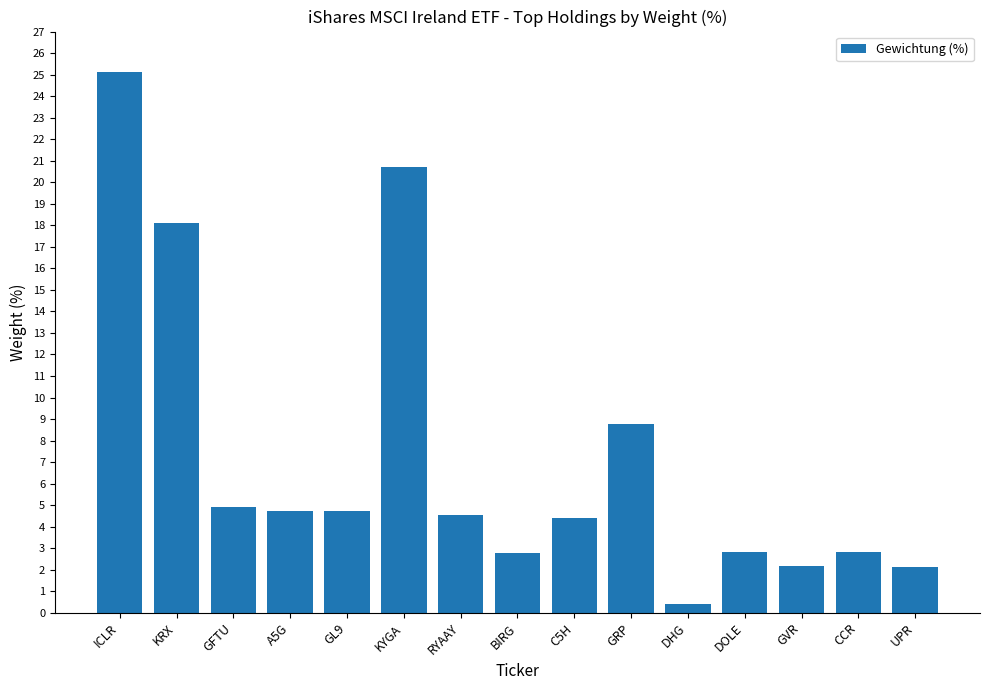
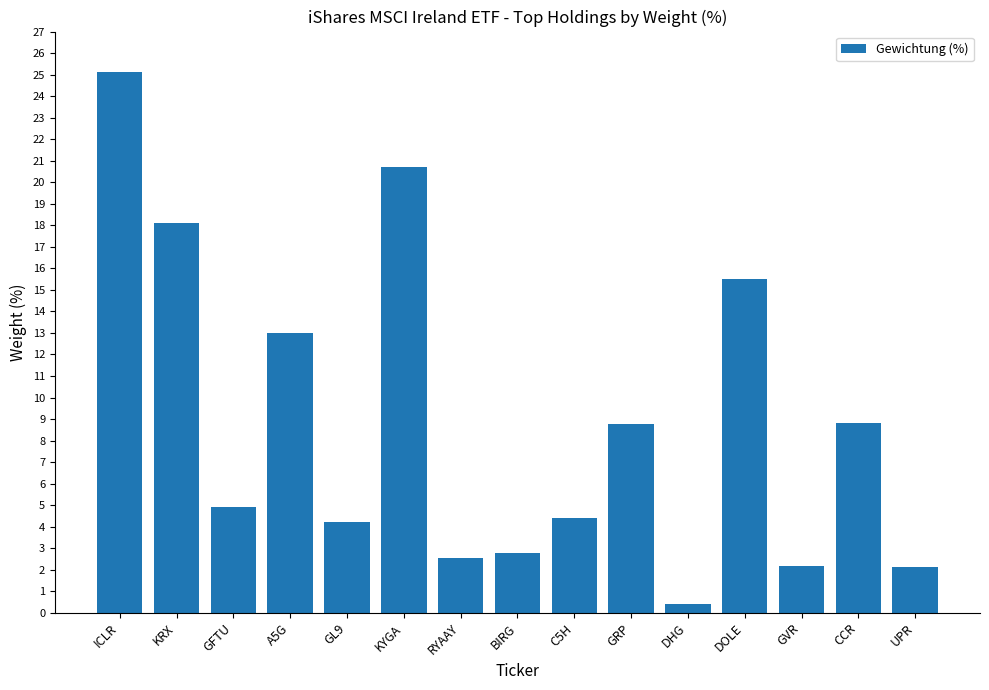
  {
    "ICLR": 25.1,
    "KRX": 18.1,
    "GFTU": 4.9,
-   "A5G": 4.8,
-   "GL9": 4.7,
+   "A5G": 13.0,
+   "GL9": 4.2,
    "KYGA": 20.7,
-   "RYAAY": 4.6,
+   "RYAAY": 2.5,
    "BIRG": 2.8,
    "C5H": 4.4,
    "GRP": 8.8,
    "DHG": 0.4,
-   "DOLE": 2.8,
+   "DOLE": 15.5,
    "GVR": 2.2,
-   "CCR": 2.8,
+   "CCR": 8.8,
    "UPR": 2.1
  }
